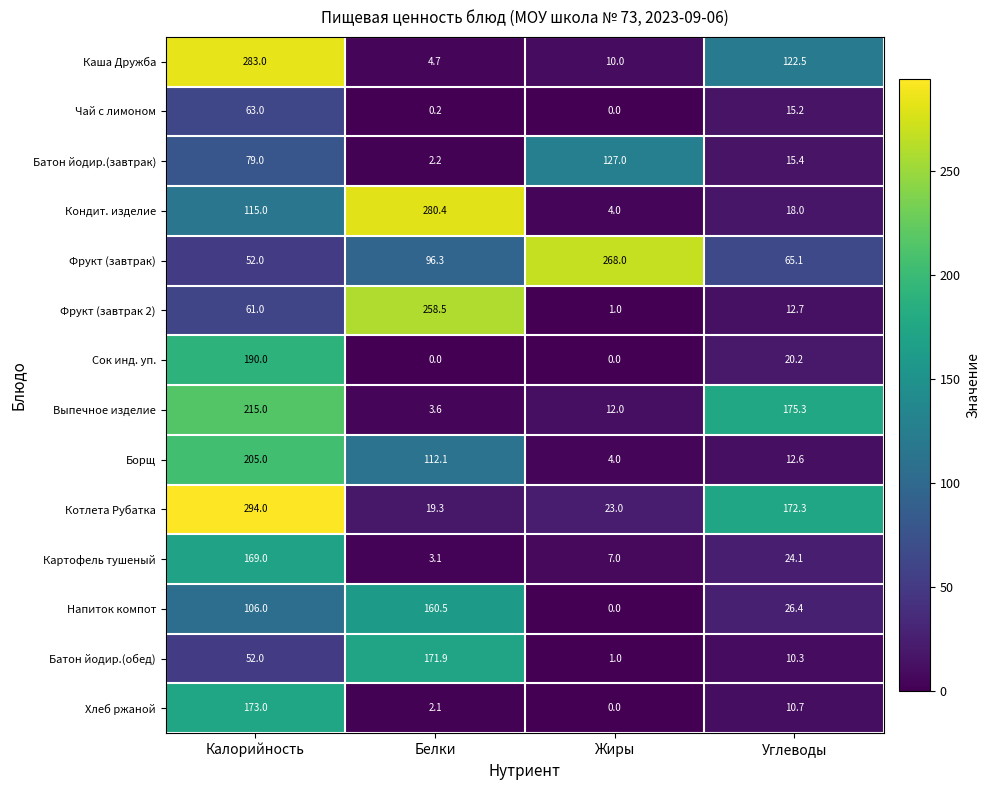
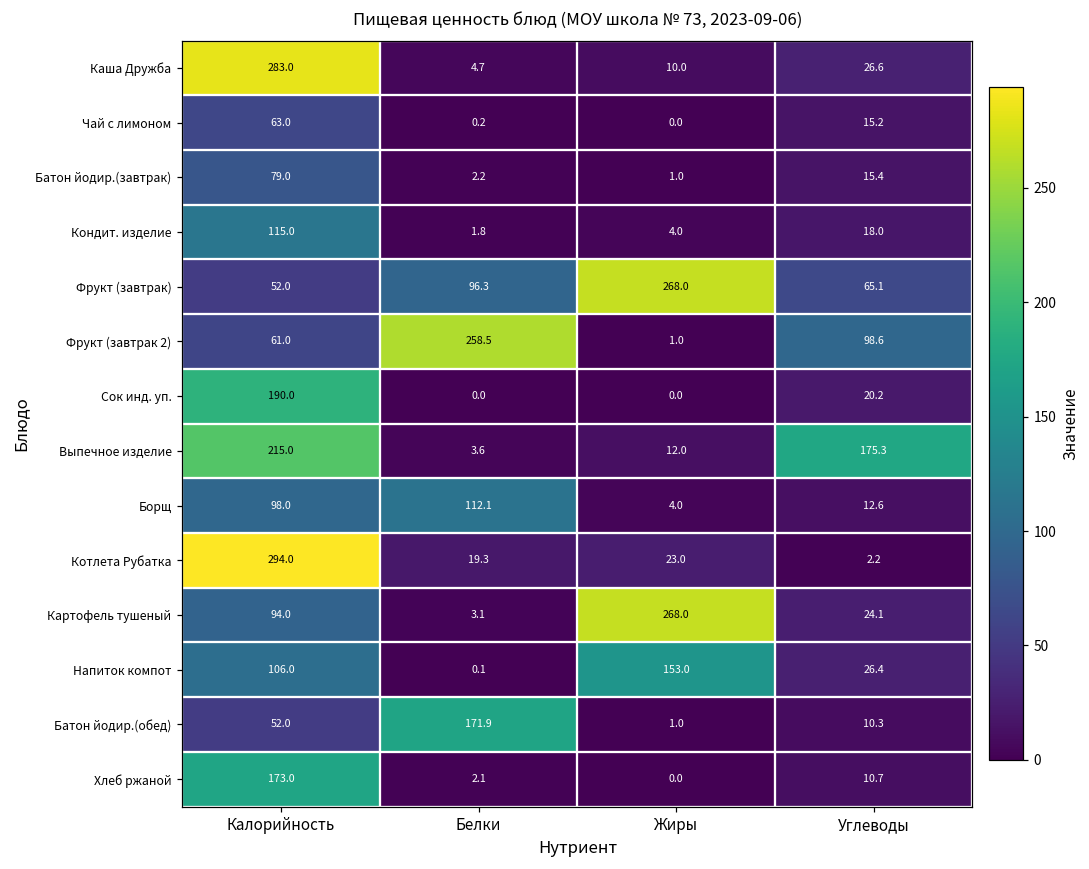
  {
    "Каша Дружба": {
      "Калорийность": 283.0,
      "Белки": 4.7,
      "Жиры": 10.0,
-     "Углеводы": 122.5
+     "Углеводы": 26.6
    },
    "Чай с лимоном": {
      "Калорийность": 63.0,
      "Белки": 0.2,
      "Жиры": 0.0,
      "Углеводы": 15.2
    },
    "Батон йодир.(завтрак)": {
      "Калорийность": 79.0,
      "Белки": 2.2,
-     "Жиры": 127.0,
+     "Жиры": 1.0,
      "Углеводы": 15.4
    },
    "Кондит. изделие": {
      "Калорийность": 115.0,
-     "Белки": 280.4,
+     "Белки": 1.8,
      "Жиры": 4.0,
      "Углеводы": 18.0
    },
    "Фрукт (завтрак)": {
      "Калорийность": 52.0,
      "Белки": 96.3,
      "Жиры": 268.0,
      "Углеводы": 65.1
    },
    "Фрукт (завтрак 2)": {
      "Калорийность": 61.0,
      "Белки": 258.5,
      "Жиры": 1.0,
-     "Углеводы": 12.7
+     "Углеводы": 98.6
    },
    "Сок инд. уп.": {
      "Калорийность": 190.0,
      "Белки": 0.0,
      "Жиры": 0.0,
      "Углеводы": 20.2
    },
    "Выпечное изделие": {
      "Калорийность": 215.0,
      "Белки": 3.6,
      "Жиры": 12.0,
      "Углеводы": 175.3
    },
    "Борщ": {
-     "Калорийность": 205.0,
+     "Калорийность": 98.0,
      "Белки": 112.1,
      "Жиры": 4.0,
      "Углеводы": 12.6
    },
    "Котлета Рубатка": {
      "Калорийность": 294.0,
      "Белки": 19.3,
      "Жиры": 23.0,
-     "Углеводы": 172.3
+     "Углеводы": 2.2
    },
    "Картофель тушеный": {
-     "Калорийность": 169.0,
+     "Калорийность": 94.0,
      "Белки": 3.1,
-     "Жиры": 7.0,
+     "Жиры": 268.0,
      "Углеводы": 24.1
    },
    "Напиток компот": {
      "Калорийность": 106.0,
-     "Белки": 160.5,
-     "Жиры": 0.0,
+     "Белки": 0.1,
+     "Жиры": 153.0,
      "Углеводы": 26.4
    },
    "Батон йодир.(обед)": {
      "Калорийность": 52.0,
      "Белки": 171.9,
      "Жиры": 1.0,
      "Углеводы": 10.3
    },
    "Хлеб ржаной": {
      "Калорийность": 173.0,
      "Белки": 2.1,
      "Жиры": 0.0,
      "Углеводы": 10.7
    }
  }
